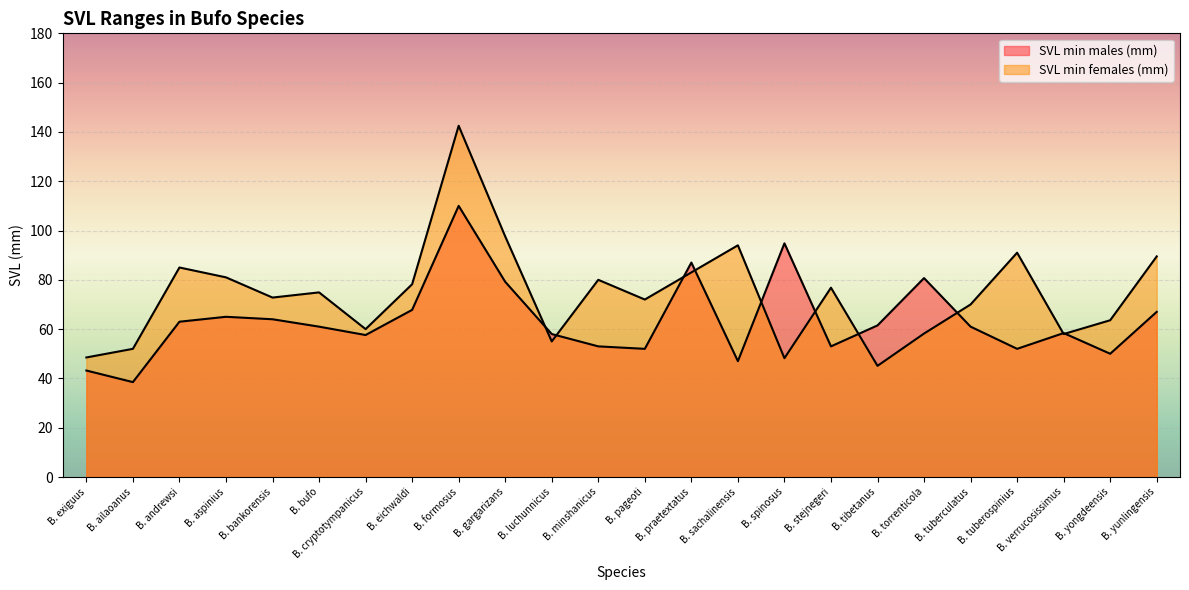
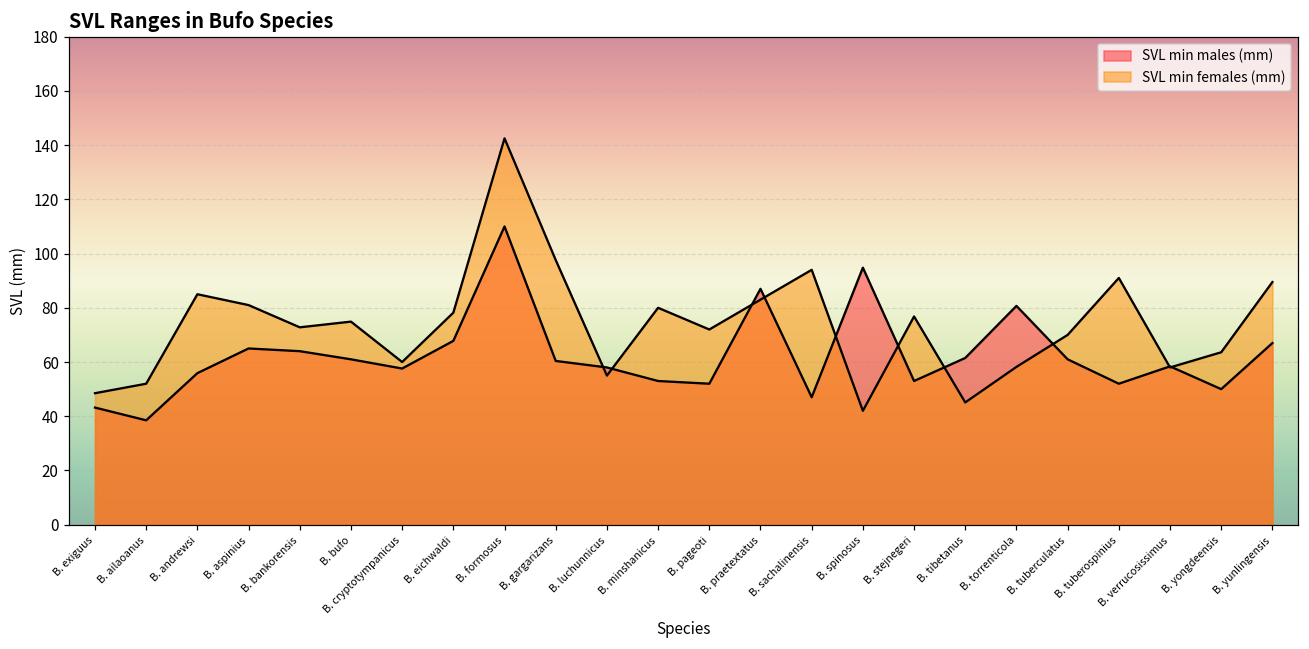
  {
    "SVL min males (mm)": {
      "B. exiguus": 43,
      "B. ailaoanus": 39,
-     "B. andrewsi": 63,
+     "B. andrewsi": 56,
      "B. aspinius": 65,
      "B. bankorensis": 64,
      "B. bufo": 61,
      "B. cryptotympanicus": 58,
      "B. eichwaldi": 68,
      "B. formosus": 110,
-     "B. gargarizans": 79,
+     "B. gargarizans": 60,
      "B. luchunnicus": 58,
      "B. minshanicus": 53,
      "B. pageoti": 52,
      "B. praetextatus": 87,
      "B. sachalinensis": 47,
      "B. spinosus": 95,
      "B. stejnegeri": 53,
      "B. tibetanus": 62,
      "B. torrenticola": 81,
      "B. tuberculatus": 61,
      "B. tuberospinius": 52,
      "B. yongdeensis": 50,
      "B. yunlingensis": 67
    },
    "SVL min females (mm)": {
      "B. exiguus": 49,
      "B. ailaoanus": 52,
      "B. andrewsi": 85,
      "B. aspinius": 81,
      "B. bankorensis": 73,
      "B. bufo": 75,
      "B. cryptotympanicus": 60,
      "B. eichwaldi": 78,
      "B. formosus": 143,
      "B. gargarizans": 98,
      "B. luchunnicus": 55,
      "B. minshanicus": 80,
      "B. pageoti": 72,
      "B. praetextatus": 83,
      "B. sachalinensis": 94,
-     "B. spinosus": 48,
+     "B. spinosus": 42,
      "B. stejnegeri": 77,
      "B. tibetanus": 45,
      "B. torrenticola": 58,
      "B. tuberculatus": 70,
      "B. tuberospinius": 91,
      "B. yongdeensis": 64,
      "B. yunlingensis": 90
    }
  }
